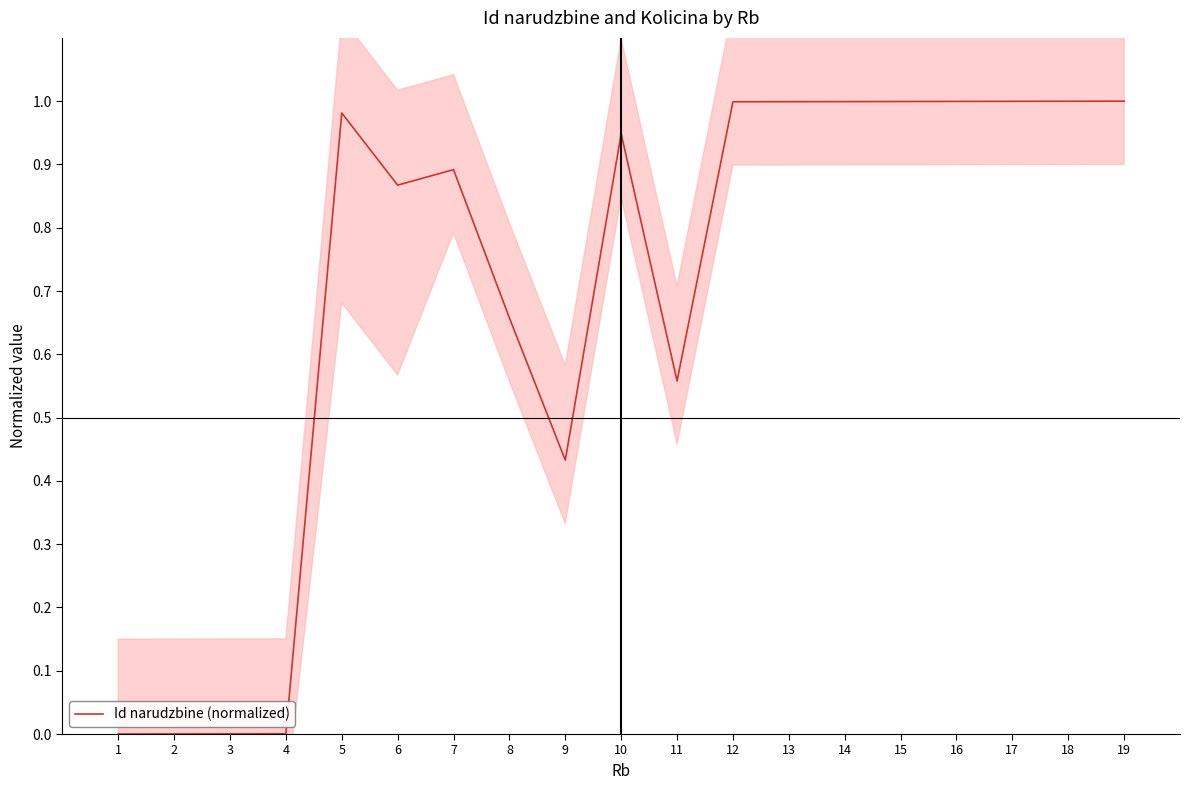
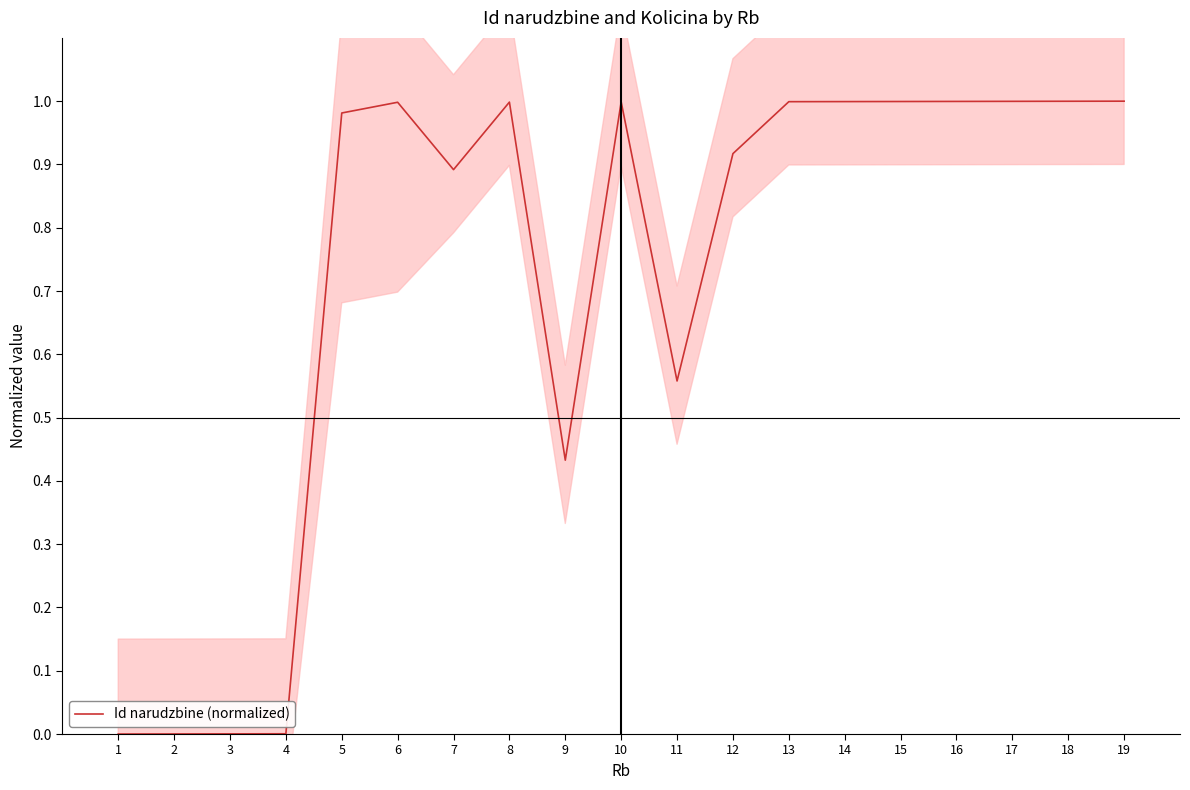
  {
    "Id narudzbine (normalized)": {
      "1": 0.00,
      "2": 0.00,
      "3": 0.00,
      "4": 0.00,
      "5": 0.98,
-     "6": 0.87,
+     "6": 1.00,
      "7": 0.89,
-     "8": 0.66,
+     "8": 1.00,
      "9": 0.43,
-     "10": 0.95,
+     "10": 1.00,
      "11": 0.56,
-     "12": 1.00,
+     "12": 0.92,
      "13": 1.00,
      "14": 1.00,
      "15": 1.00,
      "16": 1.00,
      "17": 1.00,
      "18": 1.00,
      "19": 1.00
    }
  }
